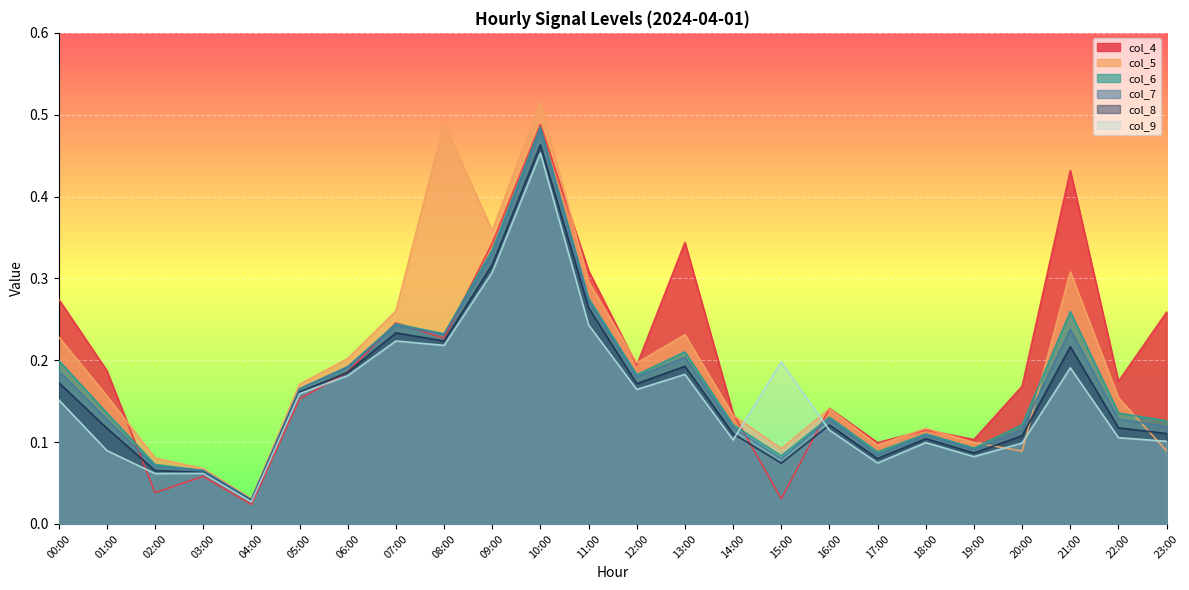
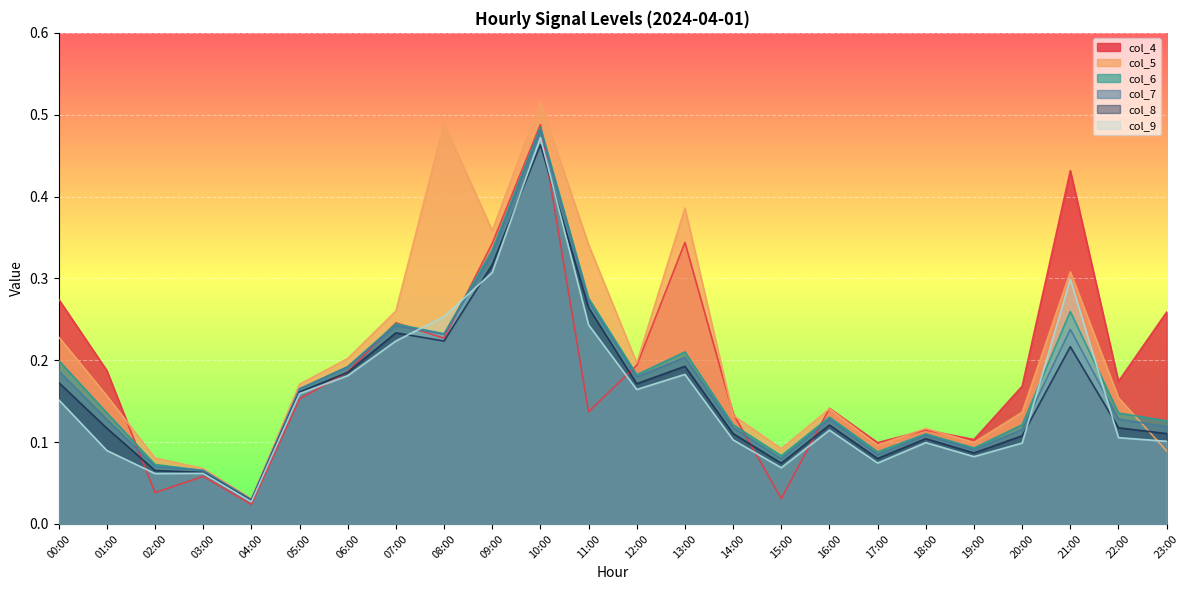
  {
    "col_4": {
      "00:00": 0.27,
      "01:00": 0.19,
      "02:00": 0.04,
      "03:00": 0.06,
      "04:00": 0.02,
      "05:00": 0.15,
      "08:00": 0.23,
      "09:00": 0.34,
-     "11:00": 0.31,
+     "11:00": 0.14,
      "13:00": 0.34,
      "15:00": 0.03,
      "19:00": 0.10,
      "20:00": 0.17,
      "21:00": 0.43,
      "22:00": 0.17,
      "23:00": 0.26
    },
    "col_5": {
      "00:00": 0.23,
      "01:00": 0.16,
      "02:00": 0.08,
      "05:00": 0.17,
      "06:00": 0.20,
      "07:00": 0.26,
      "08:00": 0.49,
      "09:00": 0.36,
      "10:00": 0.52,
-     "11:00": 0.30,
-     "13:00": 0.23,
+     "11:00": 0.34,
+     "13:00": 0.39,
      "15:00": 0.09,
      "19:00": 0.10,
-     "20:00": 0.09,
+     "20:00": 0.14,
      "21:00": 0.31,
      "22:00": 0.15,
      "23:00": 0.09
    },
    "col_9": {
      "00:00": 0.15,
      "01:00": 0.09,
      "02:00": 0.06,
      "06:00": 0.18,
      "07:00": 0.22,
-     "08:00": 0.22,
+     "08:00": 0.25,
      "09:00": 0.31,
-     "10:00": 0.45,
+     "10:00": 0.47,
      "11:00": 0.24,
      "12:00": 0.16,
      "13:00": 0.18,
      "14:00": 0.10,
-     "15:00": 0.20,
+     "15:00": 0.07,
      "16:00": 0.11,
      "17:00": 0.07,
      "18:00": 0.10,
      "19:00": 0.08,
      "20:00": 0.10,
-     "21:00": 0.19,
+     "21:00": 0.30,
      "22:00": 0.11,
      "23:00": 0.10
    }
  }
